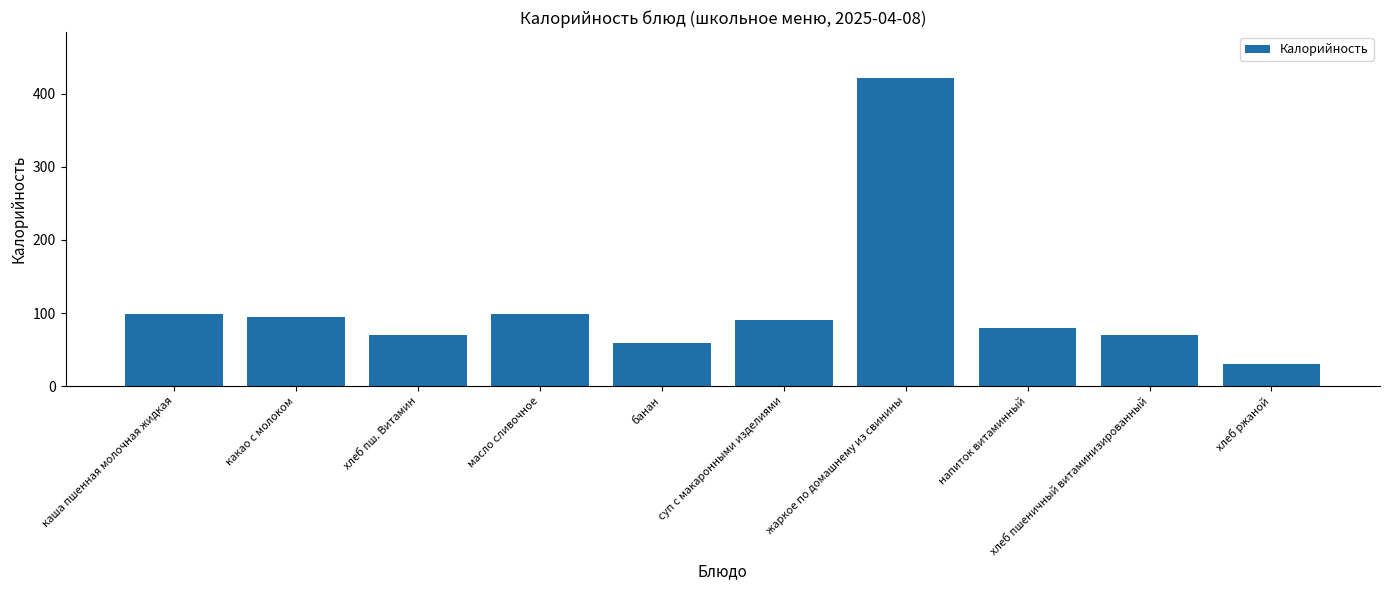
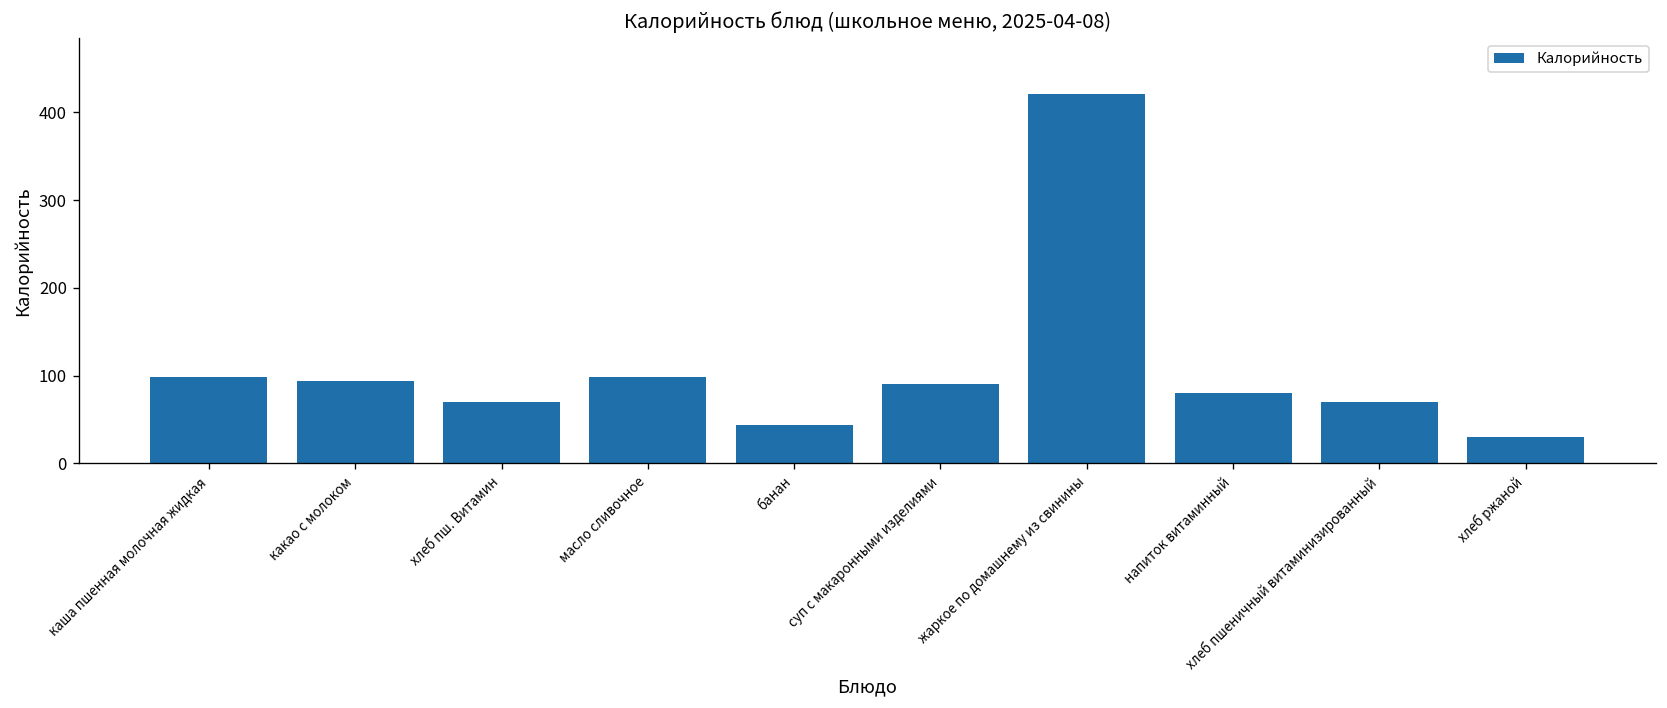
  {
    "каша пшенная молочная жидкая": 100,
    "какао с молоком": 90,
    "хлеб пш. Витамин": 70,
    "масло сливочное": 100,
-   "банан": 60,
+   "банан": 40,
    "суп с макаронными изделиями": 90,
    "жаркое по домашнему из свинины": 420,
    "напиток витаминный": 80,
    "хлеб пшеничный витаминизированный": 70,
    "хлеб ржаной": 30
  }
